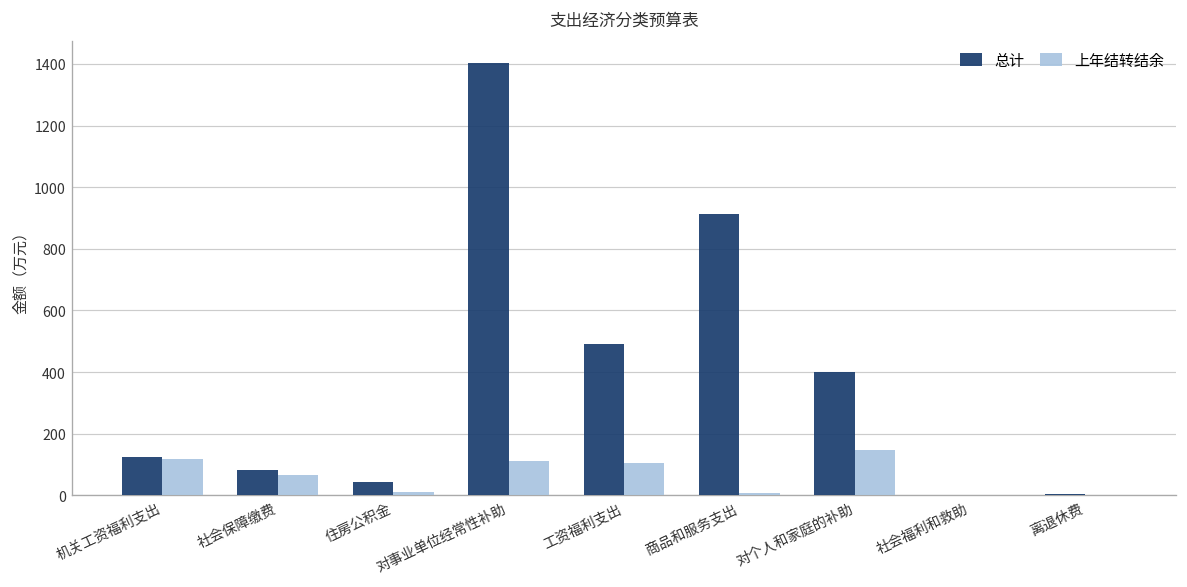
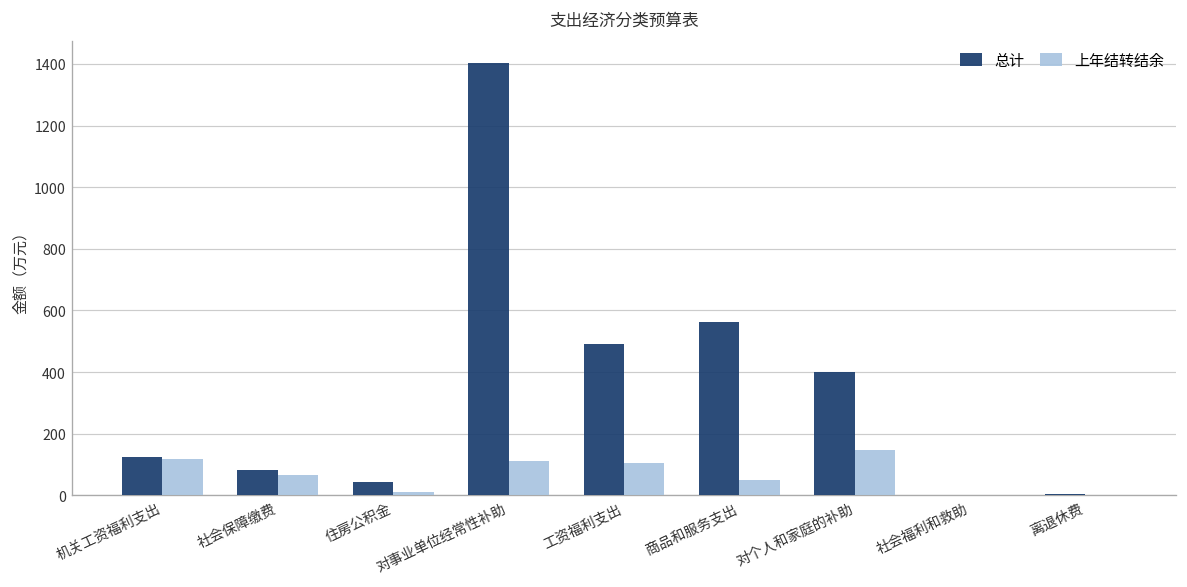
  {
    "总计": {
      "机关工资福利支出": 130,
      "社会保障缴费": 80,
      "住房公积金": 40,
      "对事业单位经常性补助": 1400,
      "工资福利支出": 490,
-     "商品和服务支出": 910,
+     "商品和服务支出": 560,
      "对个人和家庭的补助": 400
    },
    "上年结转结余": {
      "机关工资福利支出": 120,
      "社会保障缴费": 70,
      "住房公积金": 10,
      "对事业单位经常性补助": 110,
      "工资福利支出": 110,
-     "商品和服务支出": 10,
+     "商品和服务支出": 50,
      "对个人和家庭的补助": 150,
      "社会福利和救助": 0
    }
  }
